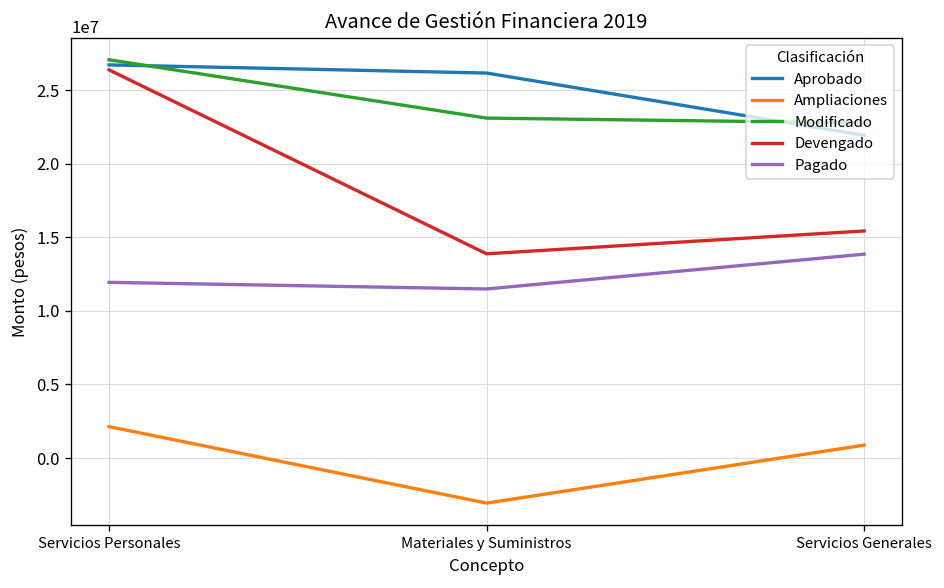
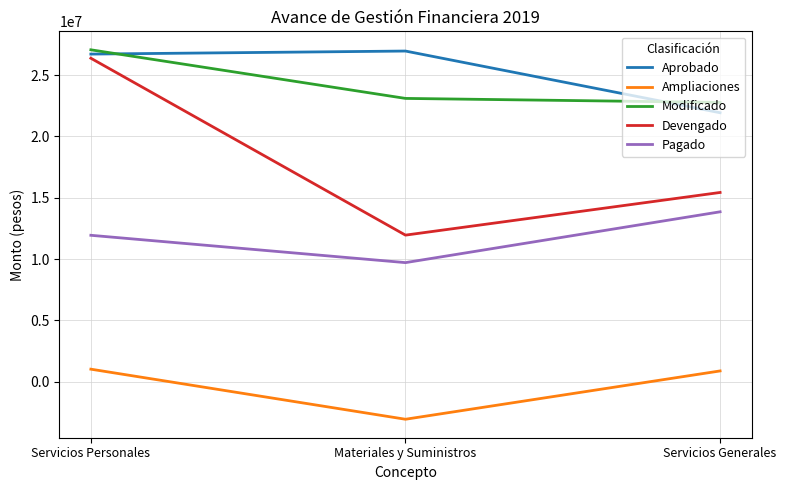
  {
    "Aprobado": {
      "Servicios Personales": 26700000,
-     "Materiales y Suministros": 26200000
+     "Materiales y Suministros": 27000000
    },
    "Ampliaciones": {
-     "Servicios Personales": 2100000,
+     "Servicios Personales": 1000000,
      "Materiales y Suministros": -3100000,
      "Servicios Generales": 900000
    },
    "Modificado": {
      "Servicios Personales": 27100000,
      "Materiales y Suministros": 23100000
    },
    "Devengado": {
      "Servicios Personales": 26400000,
-     "Materiales y Suministros": 13900000,
+     "Materiales y Suministros": 12000000,
      "Servicios Generales": 15400000
    },
    "Pagado": {
      "Servicios Personales": 11900000,
-     "Materiales y Suministros": 11500000,
+     "Materiales y Suministros": 9700000,
      "Servicios Generales": 13900000
    }
  }
